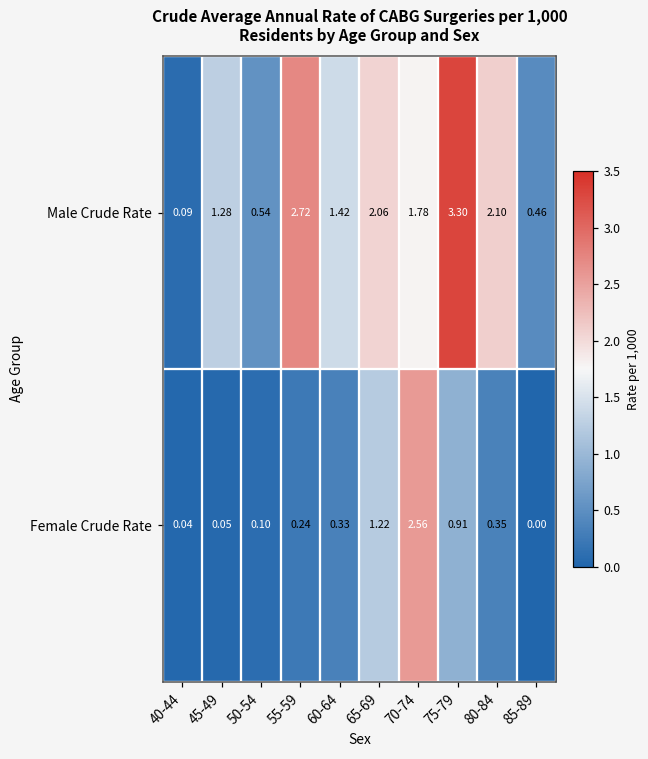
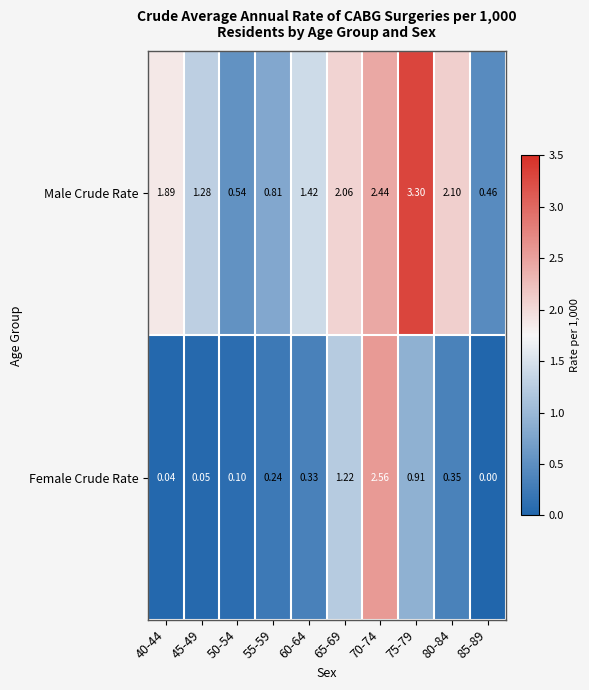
  {
    "Male Crude Rate": {
-     "40-44": 0.09,
+     "40-44": 1.89,
      "45-49": 1.28,
      "50-54": 0.54,
-     "55-59": 2.72,
+     "55-59": 0.81,
      "60-64": 1.42,
      "65-69": 2.06,
-     "70-74": 1.78,
+     "70-74": 2.44,
      "75-79": 3.30,
      "80-84": 2.10,
      "85-89": 0.46
    },
    "Female Crude Rate": {
      "40-44": 0.04,
      "45-49": 0.05,
      "50-54": 0.10,
      "55-59": 0.24,
      "60-64": 0.33,
      "65-69": 1.22,
      "70-74": 2.56,
      "75-79": 0.91,
      "80-84": 0.35,
      "85-89": 0.00
    }
  }
